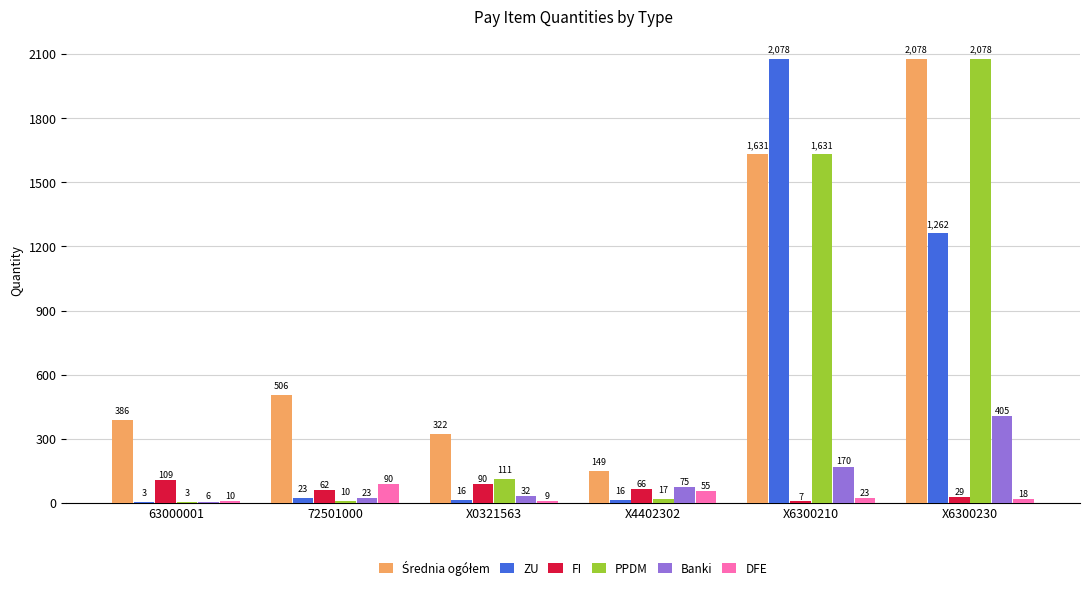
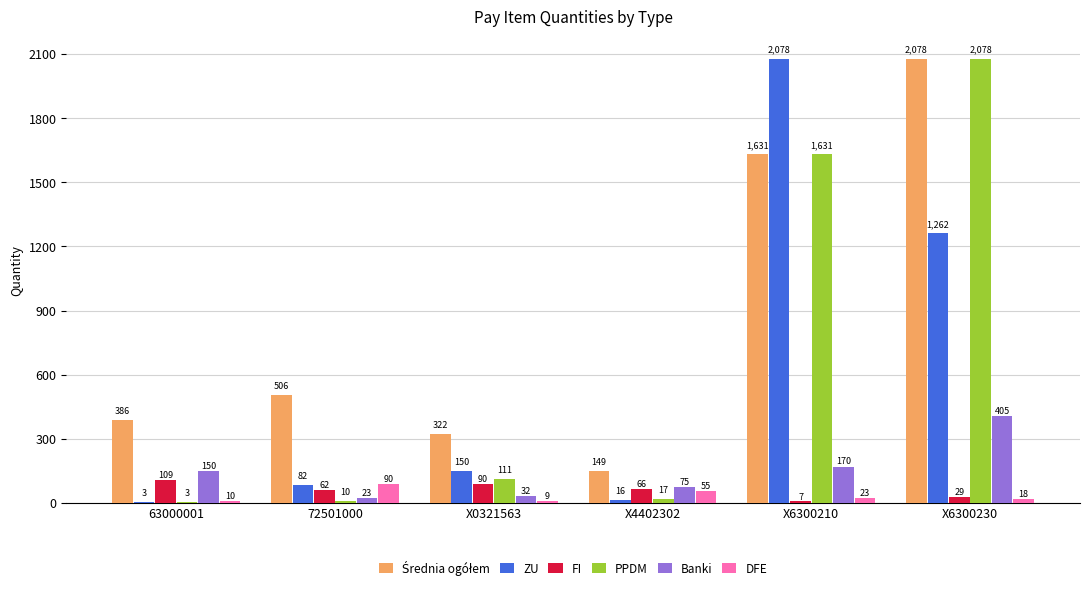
  {
    "Średnia ogółem": {
      "63000001": "386",
      "72501000": "506",
      "X0321563": "322",
      "X4402302": "149",
      "X6300210": "1,631",
      "X6300230": "2,078"
    },
    "ZU": {
      "63000001": "3",
-     "72501000": "23",
-     "X0321563": "16",
+     "72501000": "82",
+     "X0321563": "150",
      "X4402302": "16",
      "X6300210": "2,078",
      "X6300230": "1,262"
    },
    "FI": {
      "63000001": "109",
      "72501000": "62",
      "X0321563": "90",
      "X4402302": "66",
      "X6300210": "7",
      "X6300230": "29"
    },
    "PPDM": {
      "63000001": "3",
      "72501000": "10",
      "X0321563": "111",
      "X4402302": "17",
      "X6300210": "1,631",
      "X6300230": "2,078"
    },
    "Banki": {
-     "63000001": "6",
+     "63000001": "150",
      "72501000": "23",
      "X0321563": "32",
      "X4402302": "75",
      "X6300210": "170",
      "X6300230": "405"
    },
    "DFE": {
      "63000001": "10",
      "72501000": "90",
      "X0321563": "9",
      "X4402302": "55",
      "X6300210": "23",
      "X6300230": "18"
    }
  }
